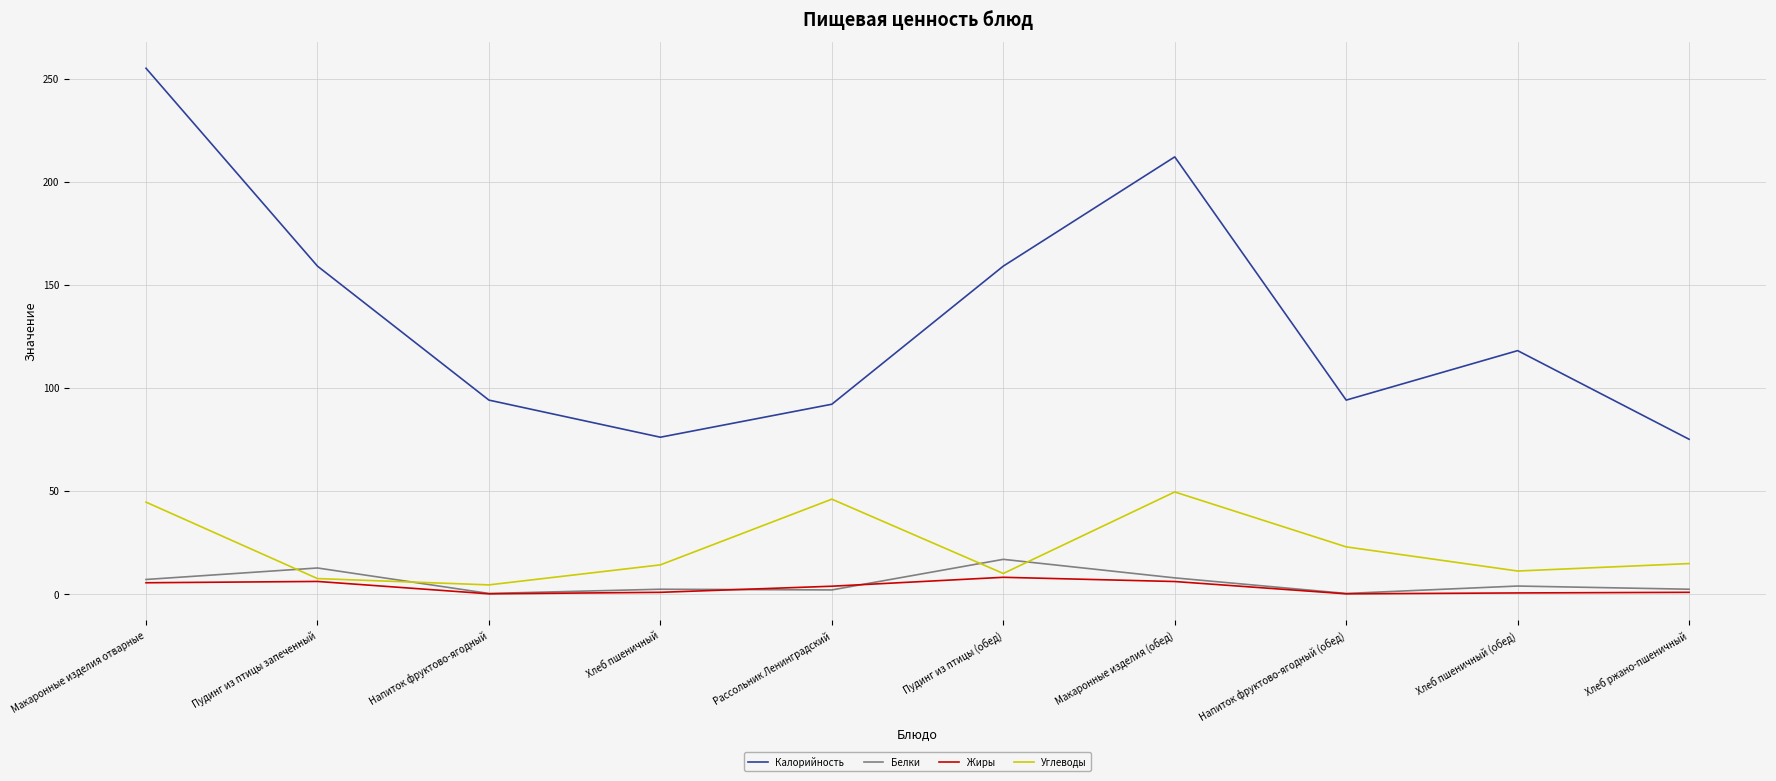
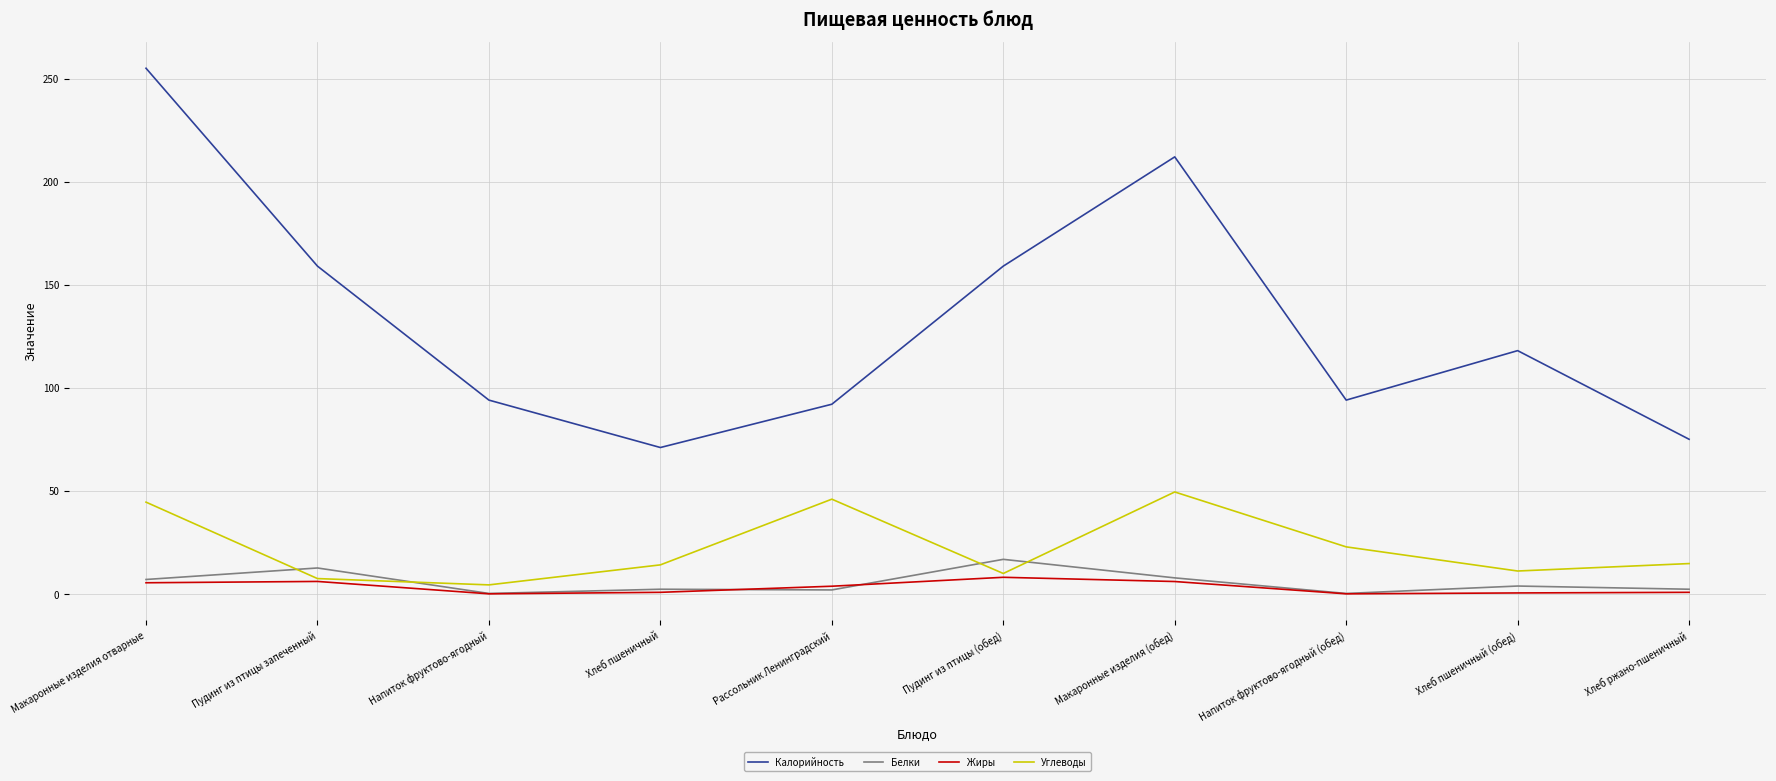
  {
    "Калорийность": {
      "Макаронные изделия отварные": 255,
      "Пудинг из птицы запеченный": 159,
      "Напиток фруктово-ягодный": 94,
-     "Хлеб пшеничный": 76,
+     "Хлеб пшеничный": 71,
      "Рассольник Ленинградский": 92,
      "Пудинг из птицы (обед)": 159,
      "Макаронные изделия (обед)": 212,
      "Напиток фруктово-ягодный (обед)": 94,
      "Хлеб пшеничный (обед)": 118,
      "Хлеб ржано-пшеничный": 75
    },
    "Белки": {
      "Макаронные изделия отварные": 7,
      "Пудинг из птицы запеченный": 13,
      "Хлеб пшеничный": 2,
      "Рассольник Ленинградский": 2,
      "Пудинг из птицы (обед)": 17,
      "Макаронные изделия (обед)": 8,
      "Хлеб пшеничный (обед)": 4,
      "Хлеб ржано-пшеничный": 2
    },
    "Жиры": {
      "Макаронные изделия отварные": 5,
      "Пудинг из птицы запеченный": 6,
      "Хлеб пшеничный": 1,
      "Рассольник Ленинградский": 4,
      "Пудинг из птицы (обед)": 8,
      "Макаронные изделия (обед)": 6,
      "Хлеб пшеничный (обед)": 0,
      "Хлеб ржано-пшеничный": 1
    },
    "Углеводы": {
      "Макаронные изделия отварные": 45,
      "Пудинг из птицы запеченный": 7,
      "Напиток фруктово-ягодный": 4,
      "Хлеб пшеничный": 14,
      "Рассольник Ленинградский": 46,
      "Пудинг из птицы (обед)": 10,
      "Макаронные изделия (обед)": 49,
      "Напиток фруктово-ягодный (обед)": 23,
      "Хлеб пшеничный (обед)": 11,
      "Хлеб ржано-пшеничный": 15
    }
  }
